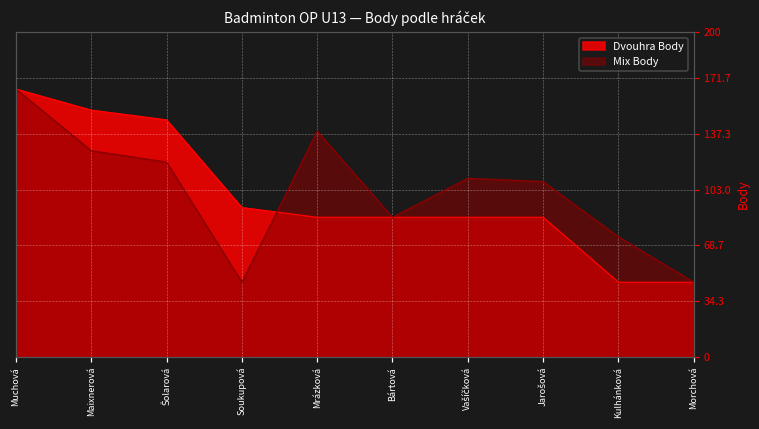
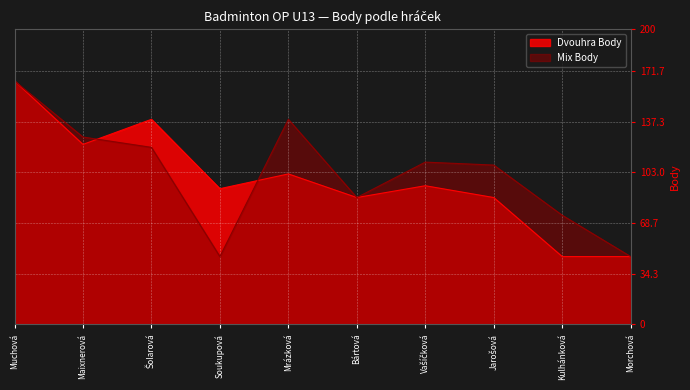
  {
    "Dvouhra Body": {
-     "Maixnerová": 152,
-     "Šolarová": 146,
+     "Maixnerová": 122,
+     "Šolarová": 139,
      "Soukupová": 92,
-     "Mrázková": 86,
-     "Vašíčková": 86,
+     "Mrázková": 102,
+     "Vašíčková": 94,
      "Jarošová": 86,
      "Kulhánková": 46
    },
    "Mix Body": {
      "Maixnerová": 127,
      "Šolarová": 120,
      "Soukupová": 46,
      "Mrázková": 139,
      "Vašíčková": 110,
      "Jarošová": 108,
      "Kulhánková": 74
    }
  }
